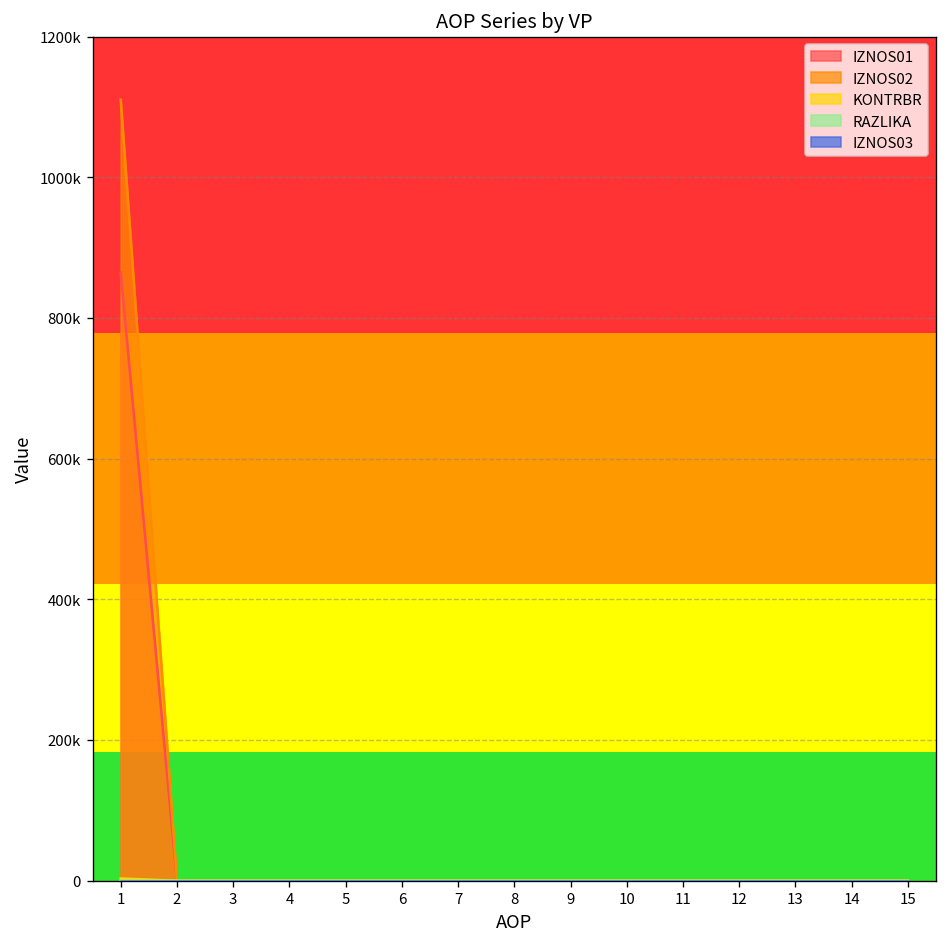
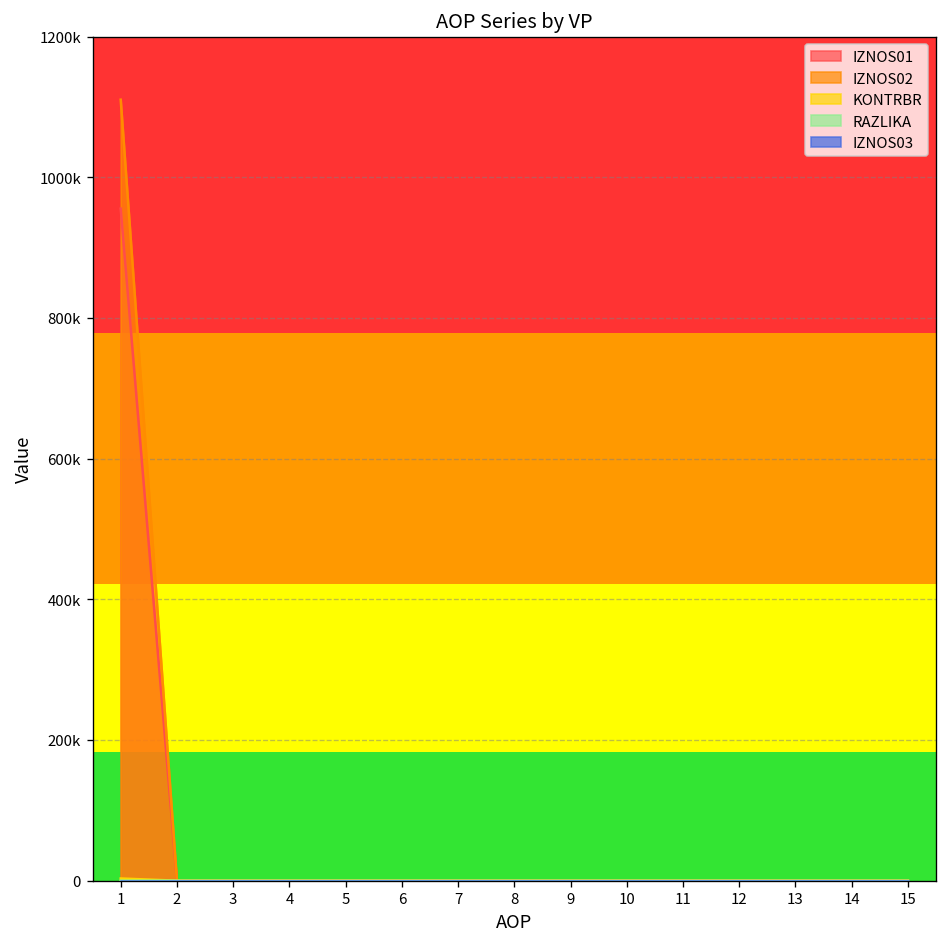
  {
    "IZNOS01": {
-     "1": 860000
+     "1": 960000
    },
    "IZNOS02": {
      "1": 1110000
    }
  }
